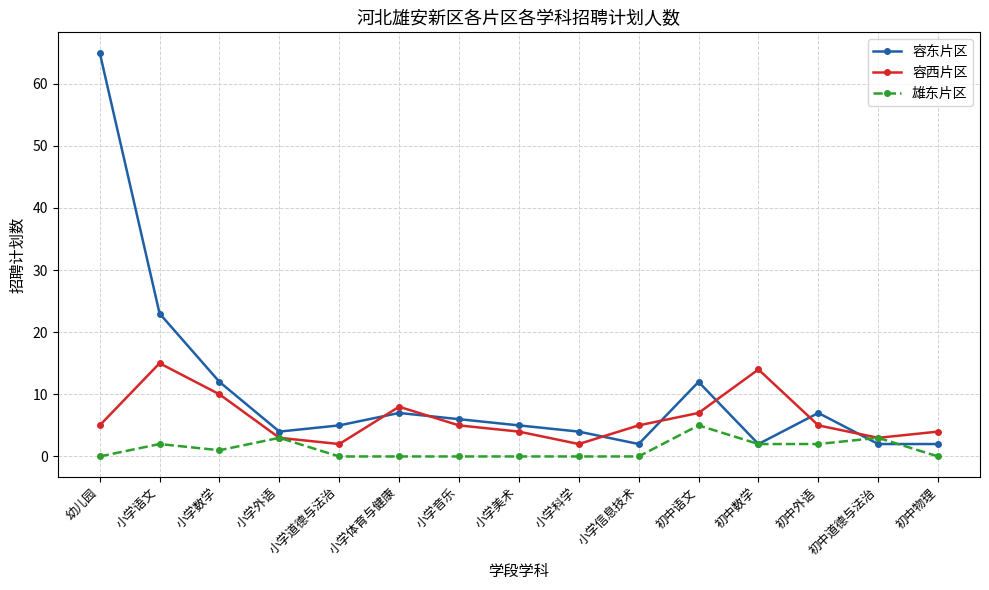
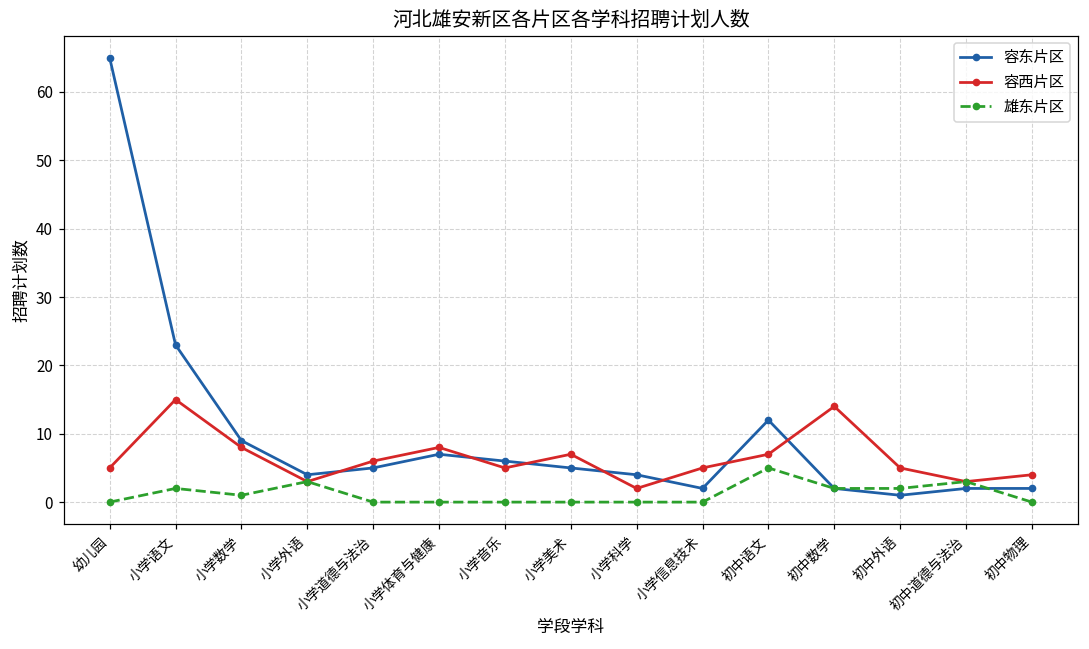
  {
    "容东片区": {
      "幼儿园": 65,
      "小学语文": 23,
-     "小学数学": 12,
+     "小学数学": 9,
      "小学外语": 4,
      "小学道德与法治": 5,
      "小学体育与健康": 7,
      "小学音乐": 6,
      "小学美术": 5,
      "小学科学": 4,
      "小学信息技术": 2,
      "初中语文": 12,
-     "初中外语": 7,
+     "初中外语": 1,
      "初中道德与法治": 2,
      "初中物理": 2
    },
    "容西片区": {
      "幼儿园": 5,
      "小学语文": 15,
-     "小学数学": 10,
-     "小学道德与法治": 2,
+     "小学数学": 8,
+     "小学道德与法治": 6,
      "小学体育与健康": 8,
      "小学音乐": 5,
-     "小学美术": 4,
+     "小学美术": 7,
      "小学科学": 2,
      "小学信息技术": 5,
      "初中语文": 7,
      "初中数学": 14,
      "初中外语": 5,
      "初中物理": 4
    },
    "雄东片区": {
      "幼儿园": 0,
      "小学语文": 2,
      "小学数学": 1,
      "小学道德与法治": 0,
      "小学体育与健康": 0,
      "小学音乐": 0,
      "小学美术": 0,
      "小学科学": 0,
      "小学信息技术": 0,
      "初中语文": 5,
      "初中外语": 2,
      "初中物理": 0
    }
  }
